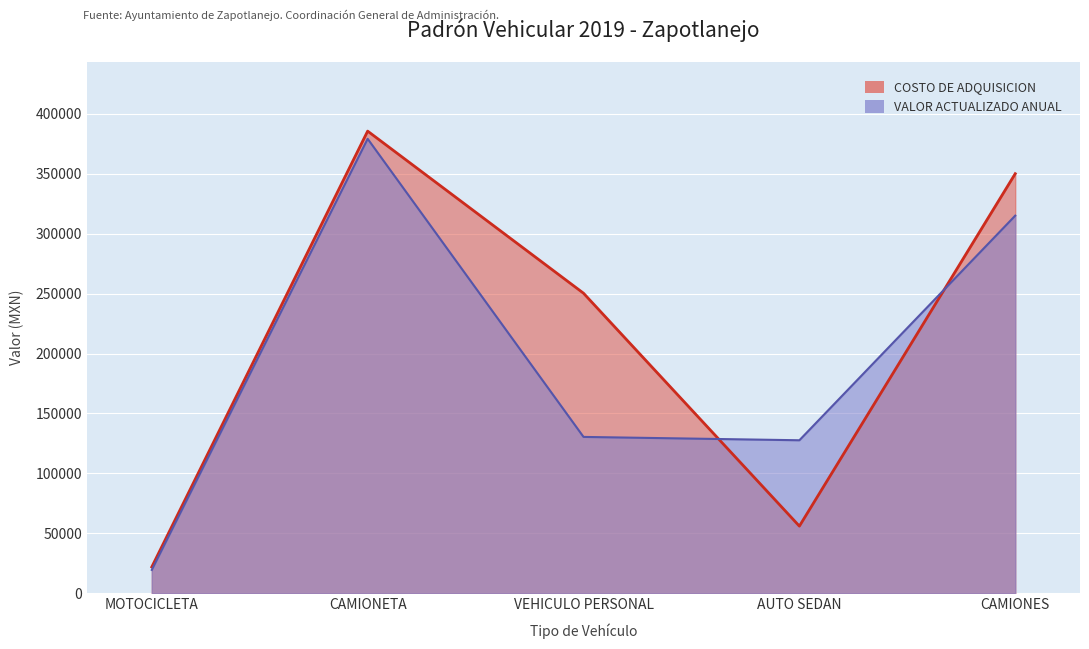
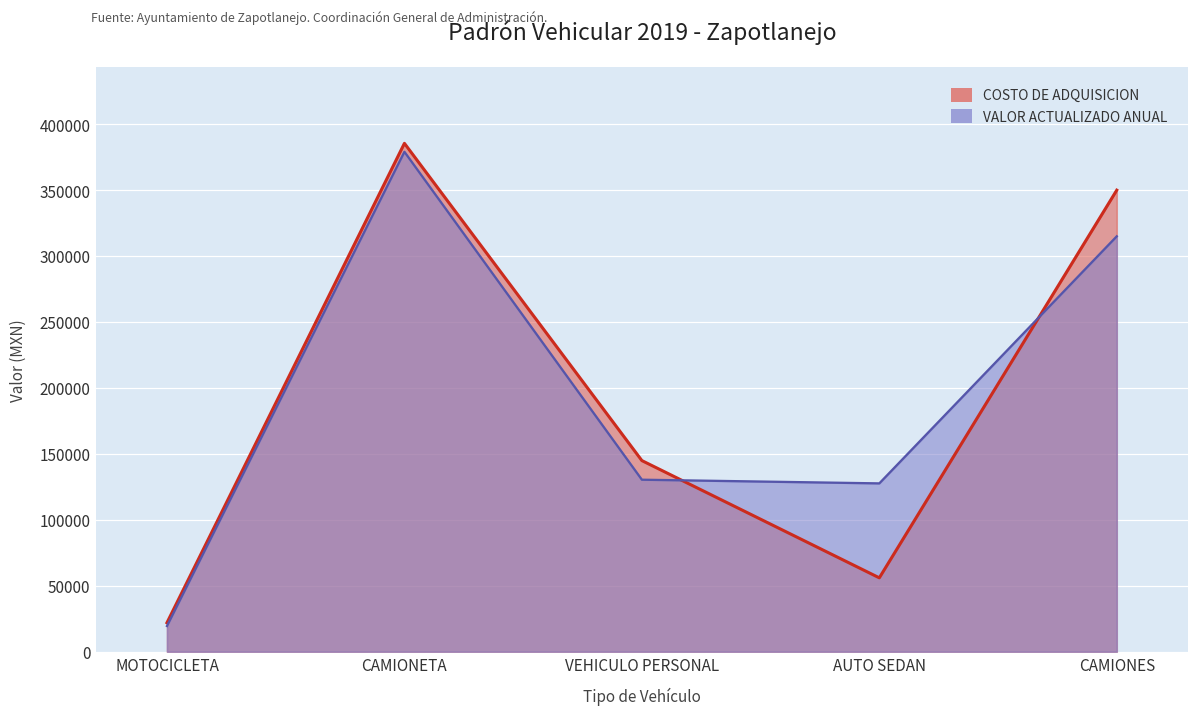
  {
    "COSTO DE ADQUISICION": {
      "MOTOCICLETA": 22000,
      "CAMIONETA": 386000,
-     "VEHICULO PERSONAL": 250000,
+     "VEHICULO PERSONAL": 145000,
      "AUTO SEDAN": 56000,
      "CAMIONES": 350000
    },
    "VALOR ACTUALIZADO ANUAL": {
      "MOTOCICLETA": 20000,
      "CAMIONETA": 379000,
      "VEHICULO PERSONAL": 130000,
      "AUTO SEDAN": 128000,
      "CAMIONES": 315000
    }
  }
